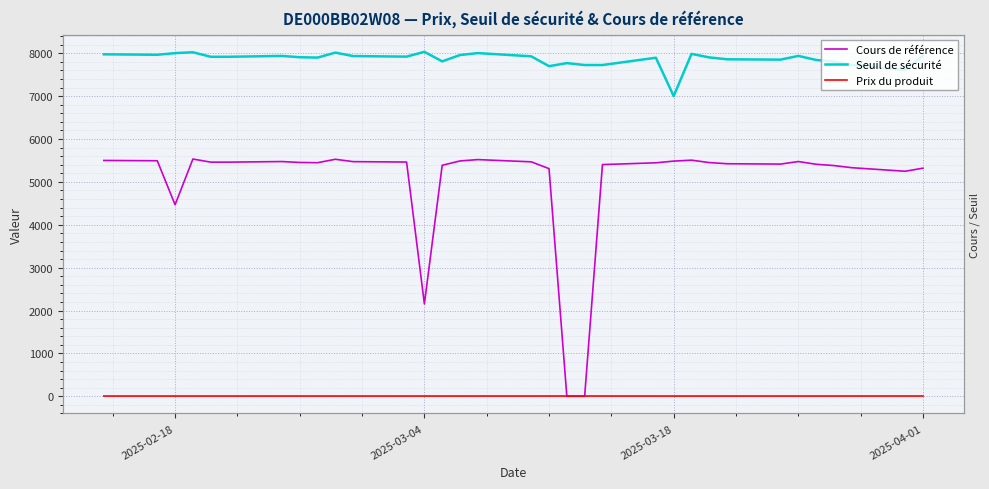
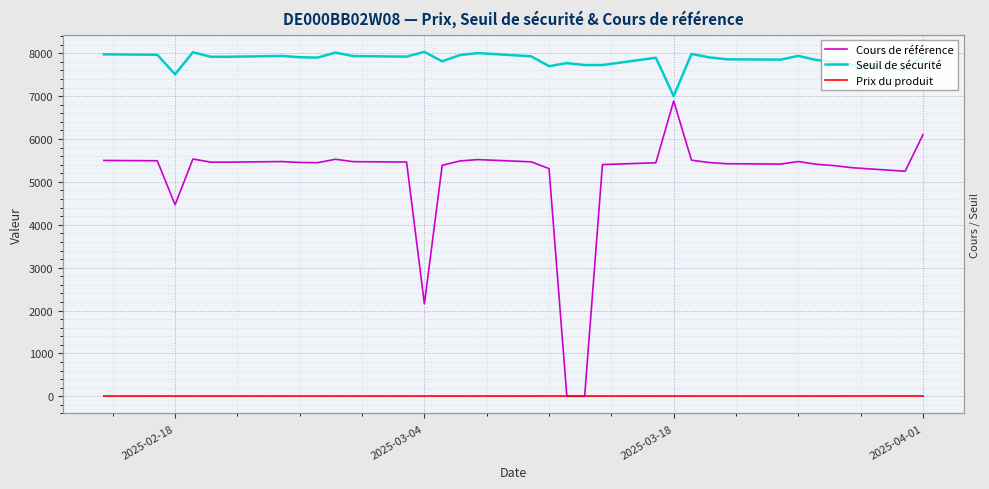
  {
    "Cours de référence": {
      "2025-02-18": 4500,
      "2025-03-04": 2200,
-     "2025-03-18": 5500,
-     "2025-04-01": 5300
+     "2025-03-18": 6900,
+     "2025-04-01": 6100
    },
    "Seuil de sécurité": {
-     "2025-02-18": 8000,
+     "2025-02-18": 7500,
      "2025-03-04": 8000,
      "2025-03-18": 7000
    },
    "Prix du produit": {
      "2025-02-18": 0,
      "2025-03-04": 0,
      "2025-03-18": 0,
      "2025-04-01": 0
    }
  }
